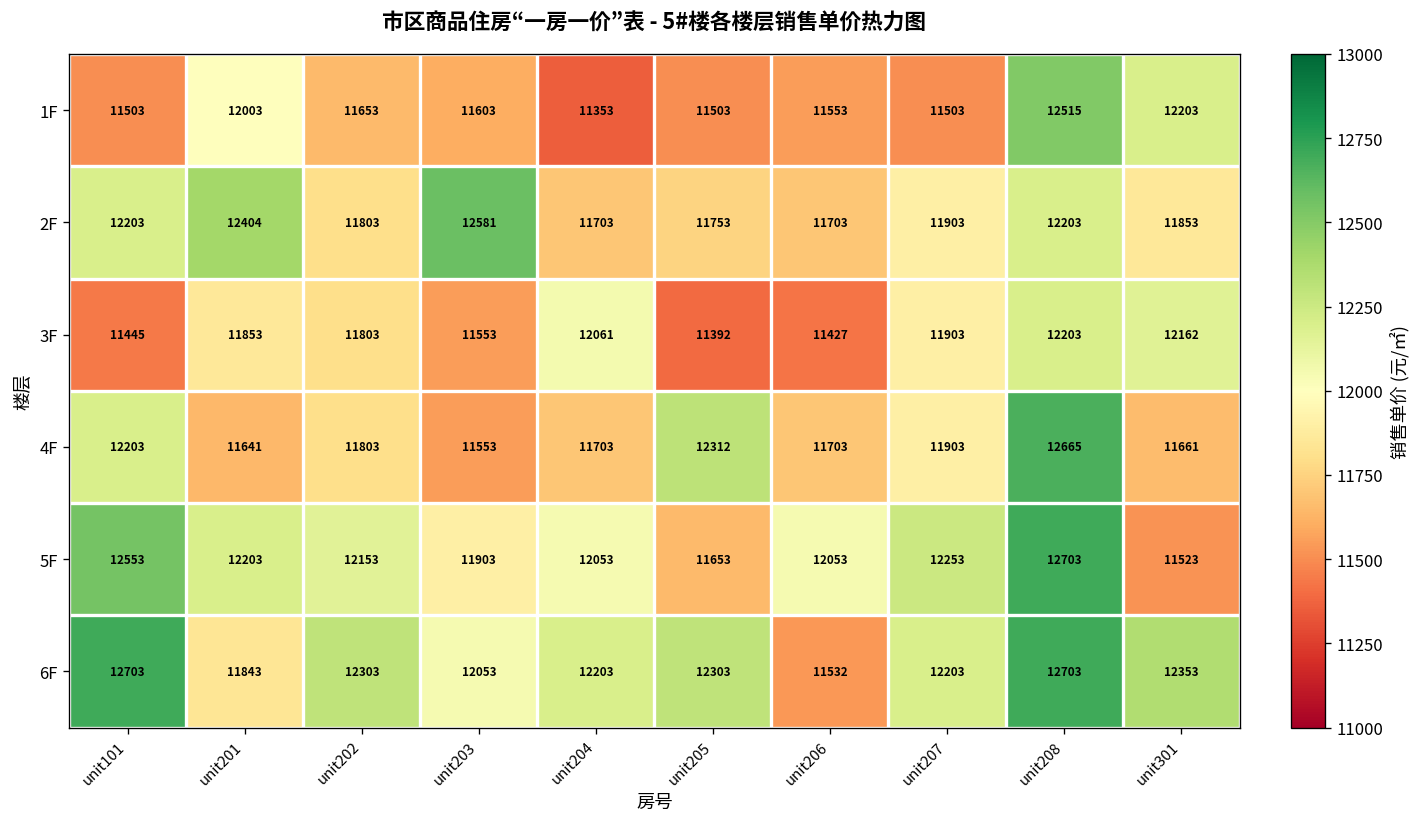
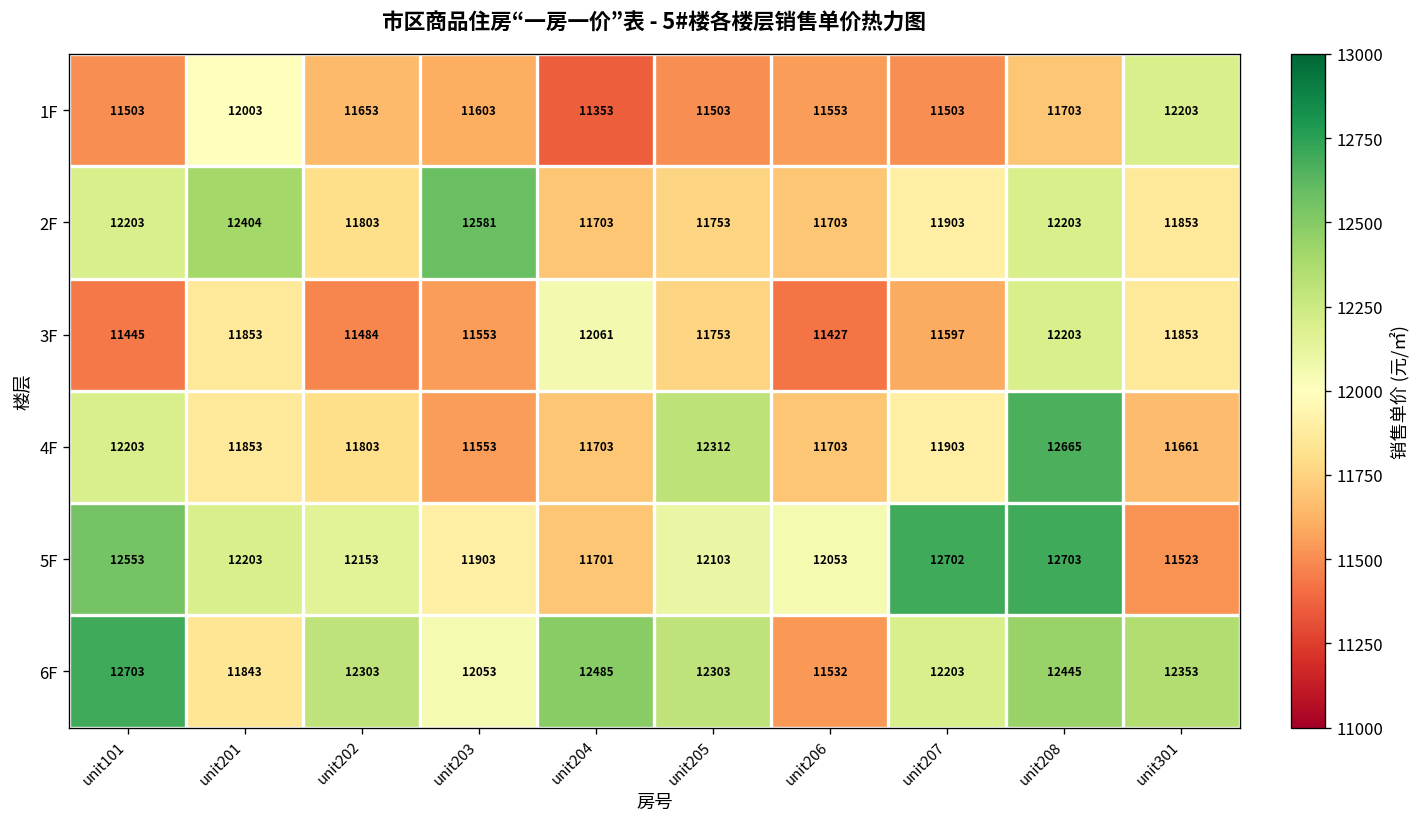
  {
    "1F": {
      "unit101": 11503,
      "unit201": 12003,
      "unit202": 11653,
      "unit203": 11603,
      "unit204": 11353,
      "unit205": 11503,
      "unit206": 11553,
      "unit207": 11503,
-     "unit208": 12515,
+     "unit208": 11703,
      "unit301": 12203
    },
    "2F": {
      "unit101": 12203,
      "unit201": 12404,
      "unit202": 11803,
      "unit203": 12581,
      "unit204": 11703,
      "unit205": 11753,
      "unit206": 11703,
      "unit207": 11903,
      "unit208": 12203,
      "unit301": 11853
    },
    "3F": {
      "unit101": 11445,
      "unit201": 11853,
-     "unit202": 11803,
+     "unit202": 11484,
      "unit203": 11553,
      "unit204": 12061,
-     "unit205": 11392,
+     "unit205": 11753,
      "unit206": 11427,
-     "unit207": 11903,
+     "unit207": 11597,
      "unit208": 12203,
-     "unit301": 12162
+     "unit301": 11853
    },
    "4F": {
      "unit101": 12203,
-     "unit201": 11641,
+     "unit201": 11853,
      "unit202": 11803,
      "unit203": 11553,
      "unit204": 11703,
      "unit205": 12312,
      "unit206": 11703,
      "unit207": 11903,
      "unit208": 12665,
      "unit301": 11661
    },
    "5F": {
      "unit101": 12553,
      "unit201": 12203,
      "unit202": 12153,
      "unit203": 11903,
-     "unit204": 12053,
-     "unit205": 11653,
+     "unit204": 11701,
+     "unit205": 12103,
      "unit206": 12053,
-     "unit207": 12253,
+     "unit207": 12702,
      "unit208": 12703,
      "unit301": 11523
    },
    "6F": {
      "unit101": 12703,
      "unit201": 11843,
      "unit202": 12303,
      "unit203": 12053,
-     "unit204": 12203,
+     "unit204": 12485,
      "unit205": 12303,
      "unit206": 11532,
      "unit207": 12203,
-     "unit208": 12703,
+     "unit208": 12445,
      "unit301": 12353
    }
  }
